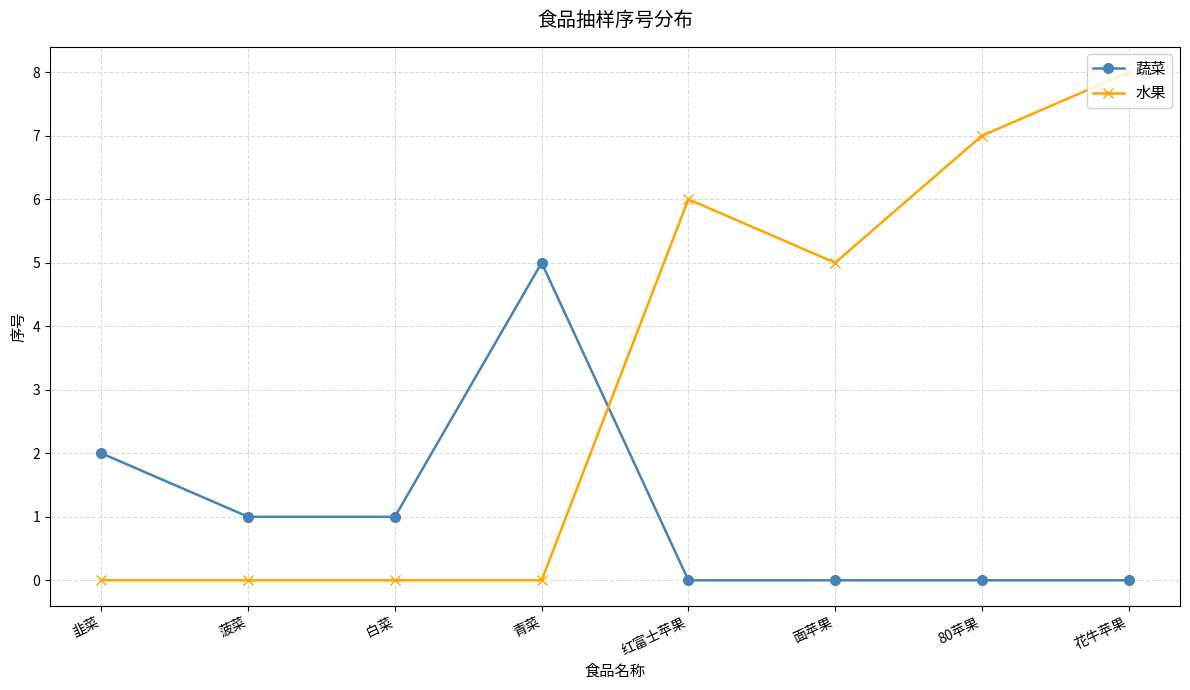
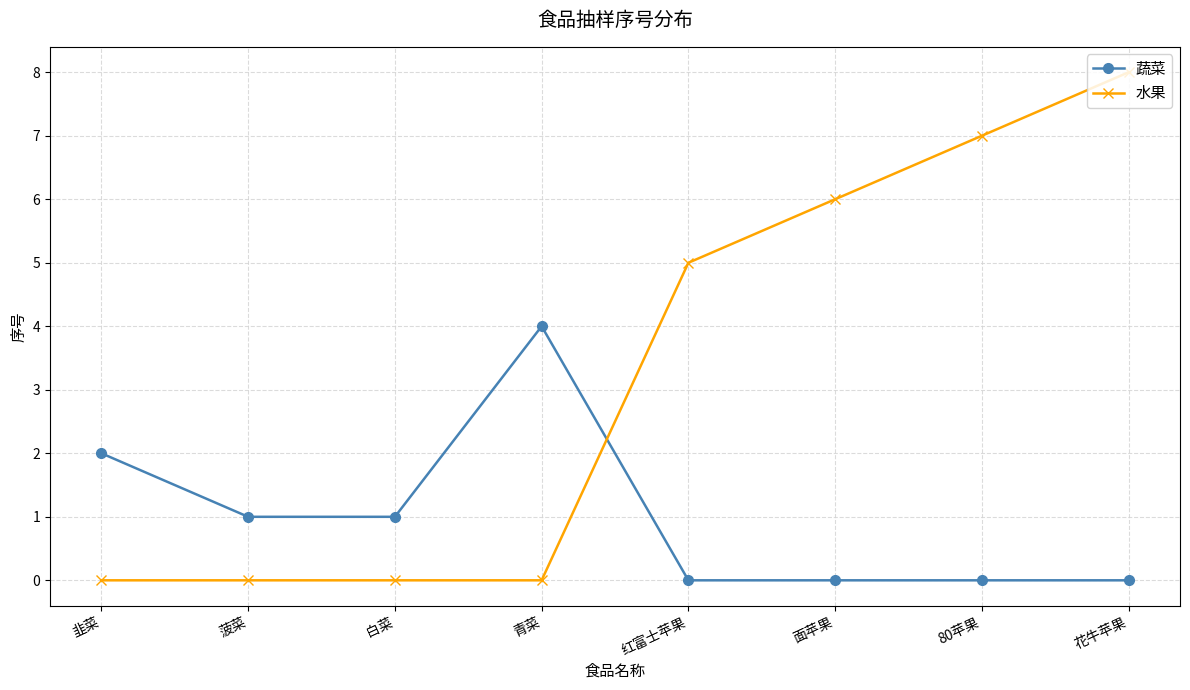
  {
    "蔬菜": {
      "韭菜": 2,
      "菠菜": 1,
      "白菜": 1,
-     "青菜": 5,
+     "青菜": 4,
      "红富士苹果": 0,
      "面苹果": 0,
      "80苹果": 0,
      "花牛苹果": 0
    },
    "水果": {
      "韭菜": 0,
      "菠菜": 0,
      "白菜": 0,
      "青菜": 0,
-     "红富士苹果": 6,
-     "面苹果": 5,
+     "红富士苹果": 5,
+     "面苹果": 6,
      "80苹果": 7
    }
  }
